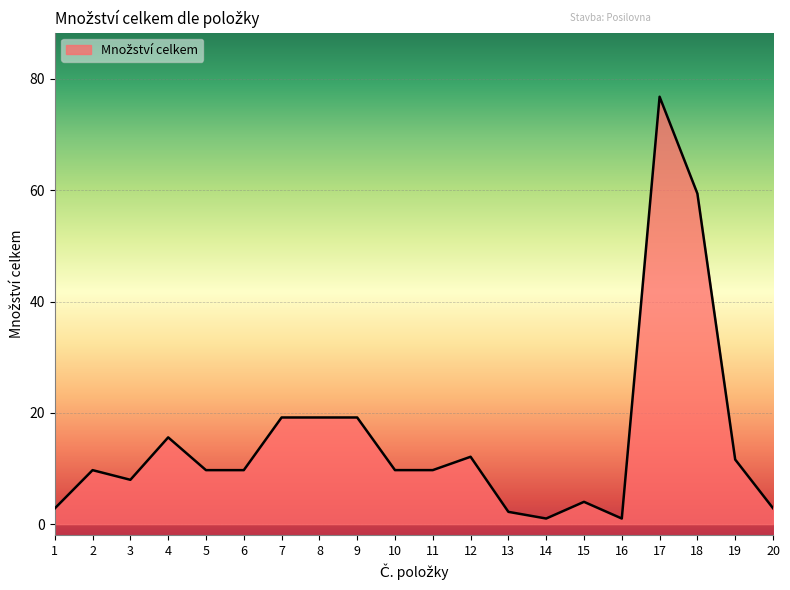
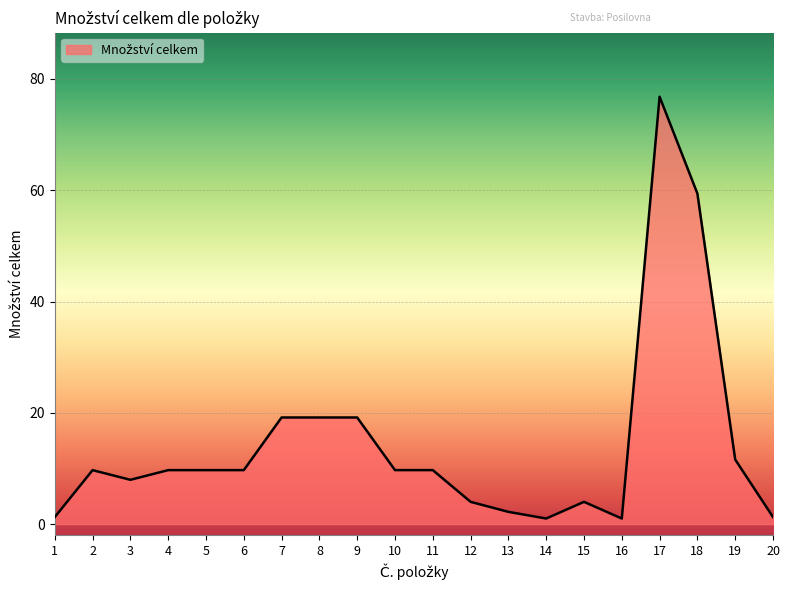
  {
-   "1": 3,
+   "1": 1,
    "2": 10,
    "3": 8,
-   "4": 16,
+   "4": 10,
    "5": 10,
    "6": 10,
    "7": 19,
    "8": 19,
    "9": 19,
    "10": 10,
    "11": 10,
-   "12": 12,
+   "12": 4,
    "13": 2,
    "14": 1,
    "15": 4,
    "16": 1,
    "17": 77,
    "18": 59,
    "19": 12,
-   "20": 3
+   "20": 1
  }
